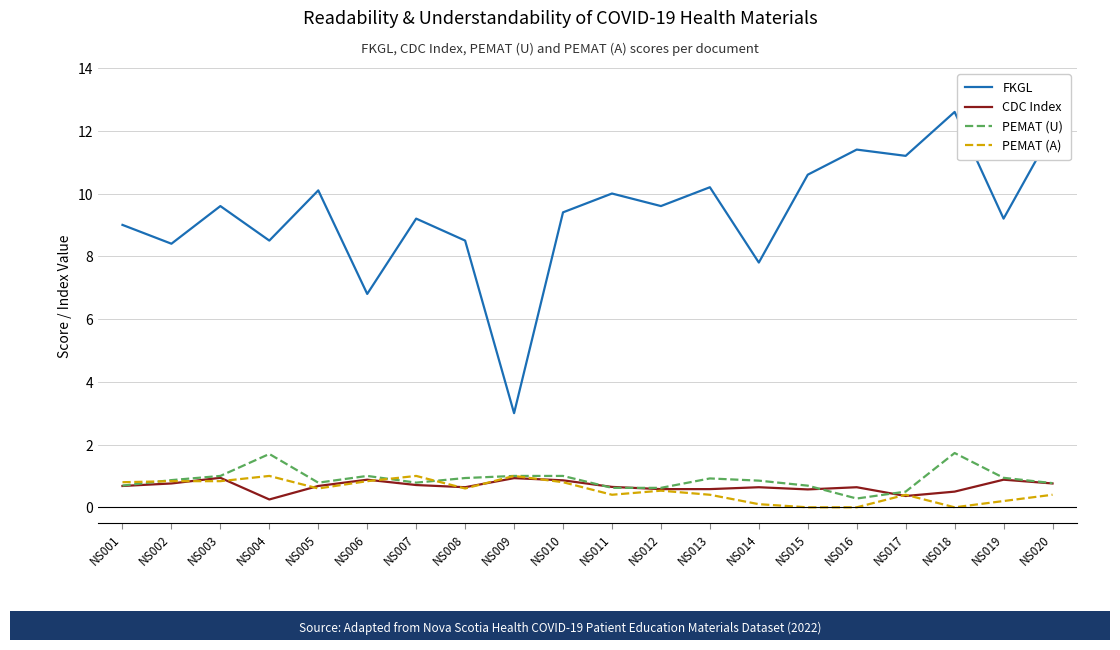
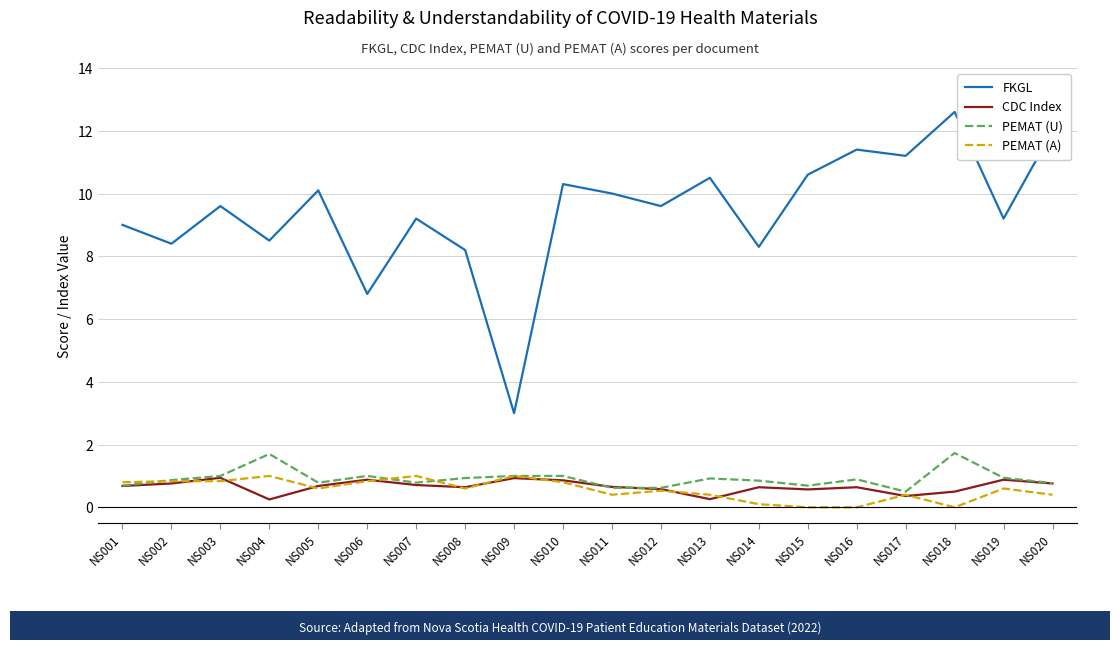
  {
    "FKGL": {
      "NS001": 9.0,
      "NS002": 8.4,
      "NS003": 9.6,
      "NS004": 8.5,
      "NS005": 10.1,
      "NS006": 6.8,
      "NS007": 9.2,
-     "NS008": 8.5,
+     "NS008": 8.2,
      "NS009": 3.0,
-     "NS010": 9.4,
+     "NS010": 10.3,
      "NS011": 10.0,
      "NS012": 9.6,
-     "NS013": 10.2,
-     "NS014": 7.8,
+     "NS013": 10.5,
+     "NS014": 8.3,
      "NS015": 10.6,
      "NS016": 11.4,
      "NS017": 11.2,
      "NS018": 12.6,
      "NS019": 9.2
    },
    "CDC Index": {
      "NS004": 0.3,
-     "NS013": 0.6,
+     "NS013": 0.3,
      "NS014": 0.6,
      "NS015": 0.6,
      "NS016": 0.6,
      "NS018": 0.5
    },
    "PEMAT (U)": {
      "NS004": 1.7,
      "NS005": 0.8,
      "NS006": 1.0,
      "NS008": 0.9,
      "NS010": 1.0,
      "NS013": 0.9,
      "NS014": 0.9,
      "NS015": 0.7,
-     "NS016": 0.3,
+     "NS016": 0.9,
      "NS017": 0.5,
      "NS018": 1.7
    },
    "PEMAT (A)": {
      "NS001": 0.8,
      "NS003": 0.8,
      "NS004": 1.0,
      "NS007": 1.0,
      "NS011": 0.4,
      "NS013": 0.4,
      "NS014": 0.1,
      "NS015": 0.0,
      "NS016": 0.0,
      "NS018": 0.0,
-     "NS019": 0.2,
+     "NS019": 0.6,
      "NS020": 0.4
    }
  }
